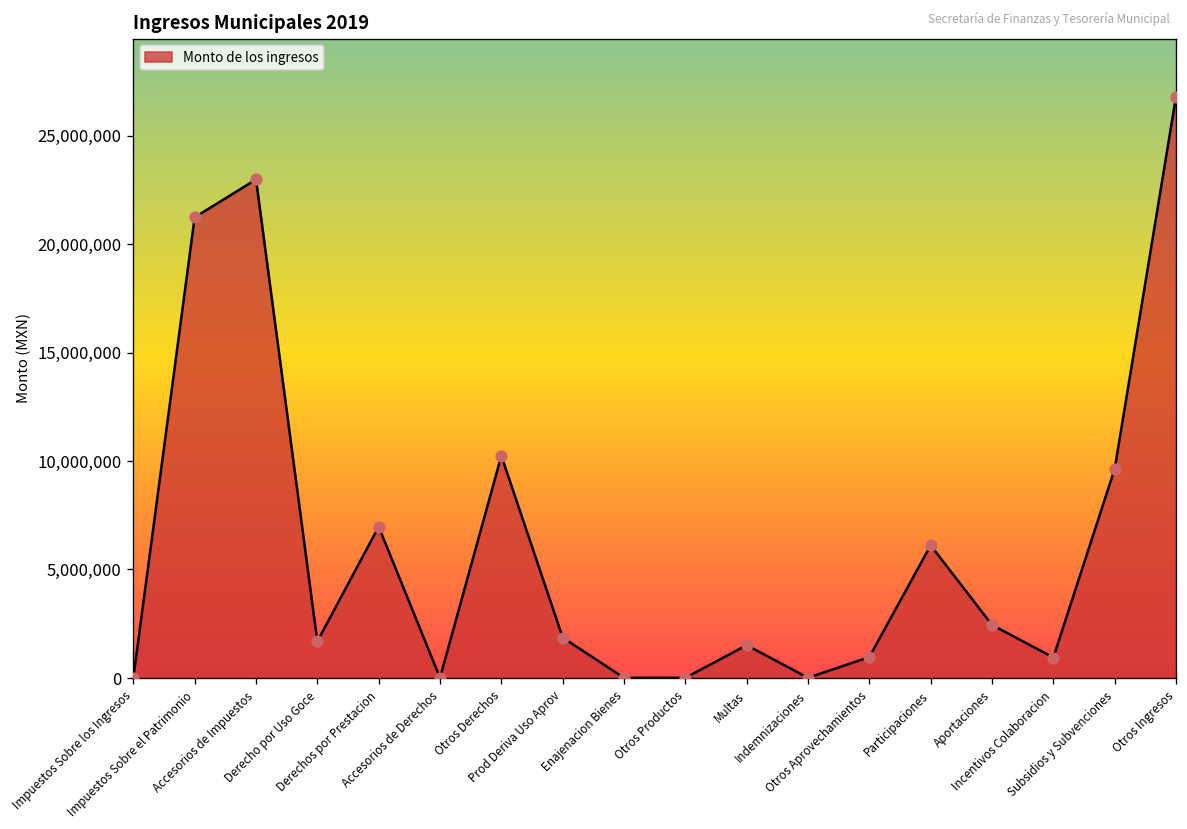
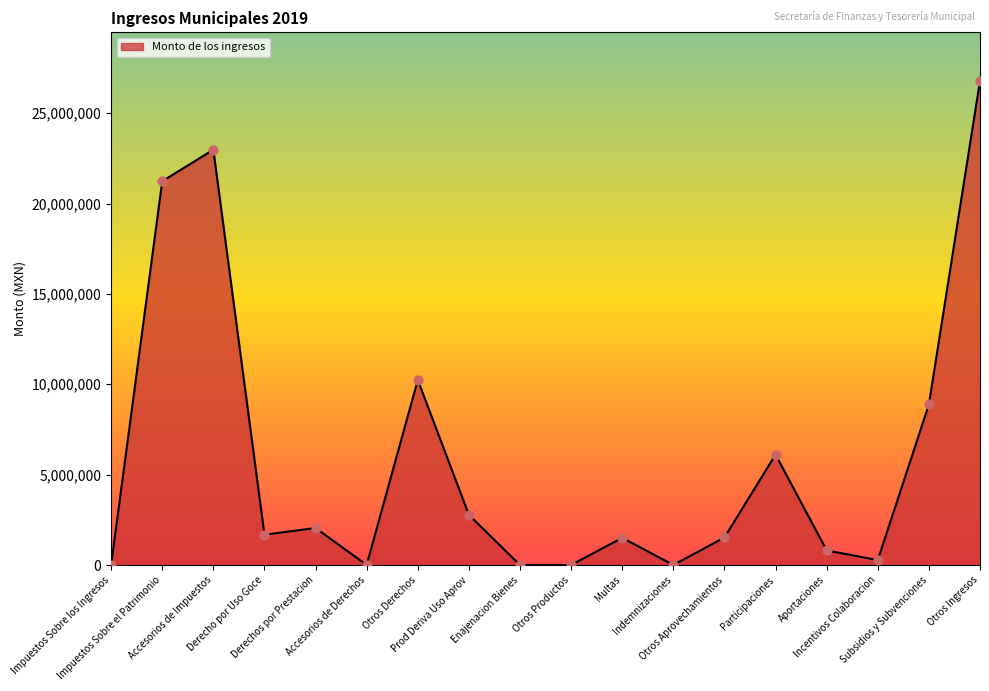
  {
    "Impuestos Sobre los Ingresos": "0",
    "Impuestos Sobre el Patrimonio": "21,200,000",
    "Accesorios de Impuestos": "23,000,000",
    "Derecho por Uso Goce": "1,700,000",
-   "Derechos por Prestacion": "7,000,000",
+   "Derechos por Prestacion": "2,000,000",
    "Accesorios de Derechos": "0",
    "Otros Derechos": "10,200,000",
-   "Prod Deriva Uso Aprov": "1,900,000",
+   "Prod Deriva Uso Aprov": "2,800,000",
    "Enajenacion Bienes": "0",
    "Otros Productos": "0",
    "Multas": "1,500,000",
    "Indemnizaciones": "0",
-   "Otros Aprovechamientos": "1,000,000",
+   "Otros Aprovechamientos": "1,500,000",
    "Participaciones": "6,100,000",
-   "Aportaciones": "2,400,000",
-   "Incentivos Colaboracion": "900,000",
-   "Subsidios y Subvenciones": "9,600,000",
+   "Aportaciones": "800,000",
+   "Incentivos Colaboracion": "300,000",
+   "Subsidios y Subvenciones": "8,900,000",
    "Otros Ingresos": "26,800,000"
  }
